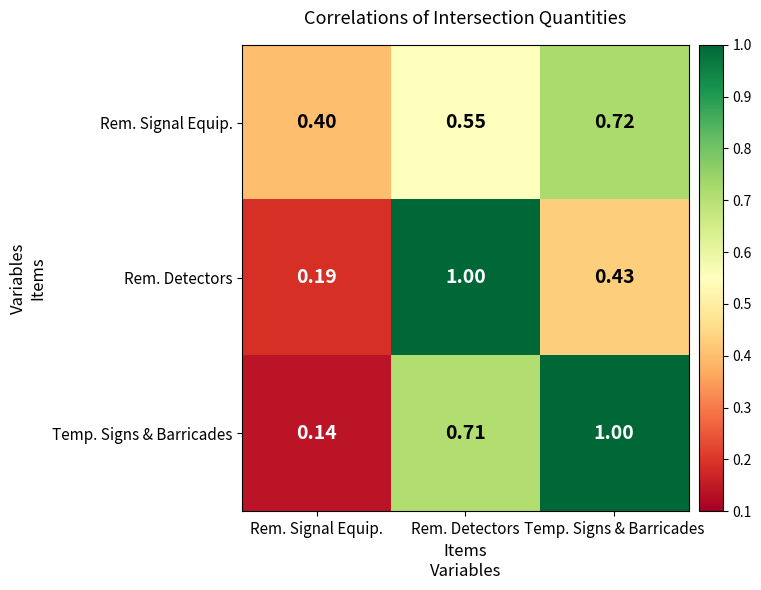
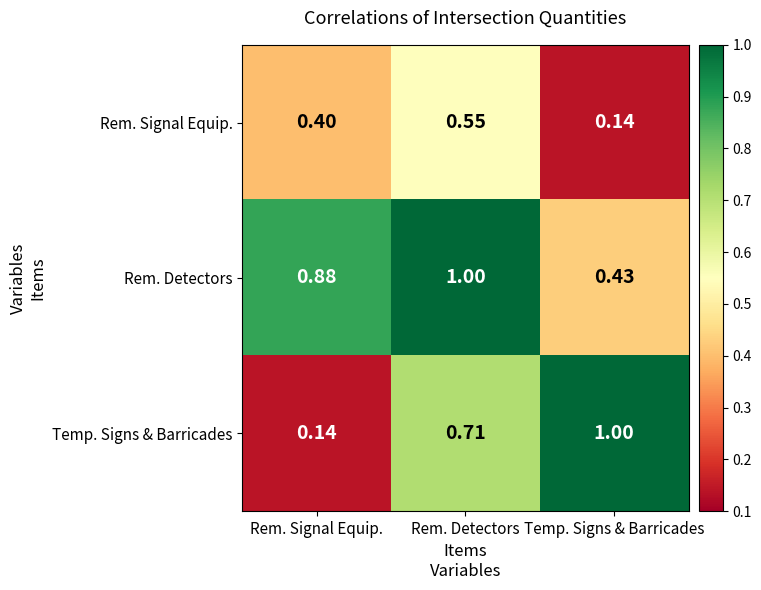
  {
    "Rem. Signal Equip.": {
      "Rem. Signal Equip.": 0.40,
      "Rem. Detectors": 0.55,
-     "Temp. Signs & Barricades": 0.72
+     "Temp. Signs & Barricades": 0.14
    },
    "Rem. Detectors": {
-     "Rem. Signal Equip.": 0.19,
+     "Rem. Signal Equip.": 0.88,
      "Rem. Detectors": 1.00,
      "Temp. Signs & Barricades": 0.43
    },
    "Temp. Signs & Barricades": {
      "Rem. Signal Equip.": 0.14,
      "Rem. Detectors": 0.71,
      "Temp. Signs & Barricades": 1.00
    }
  }
